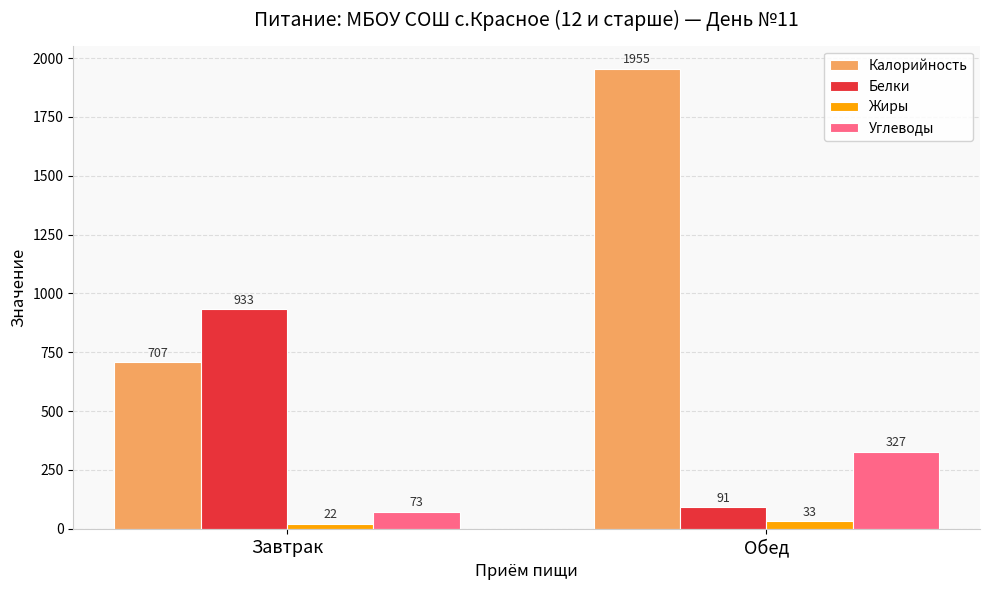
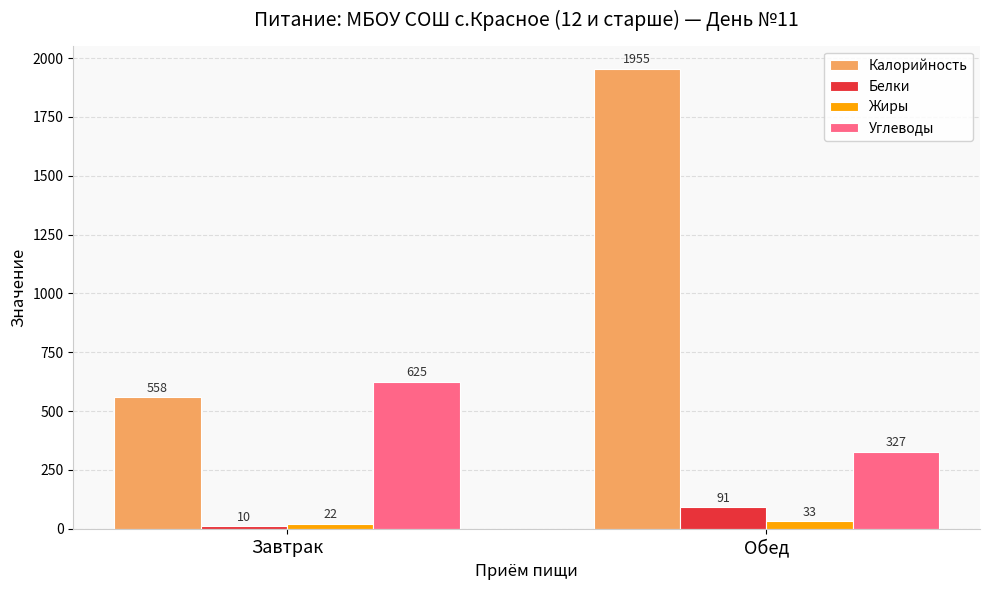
  {
    "Калорийность": {
-     "Завтрак": 707,
+     "Завтрак": 558,
      "Обед": 1955
    },
    "Белки": {
-     "Завтрак": 933,
+     "Завтрак": 10,
      "Обед": 91
    },
    "Жиры": {
      "Завтрак": 22,
      "Обед": 33
    },
    "Углеводы": {
-     "Завтрак": 73,
+     "Завтрак": 625,
      "Обед": 327
    }
  }
